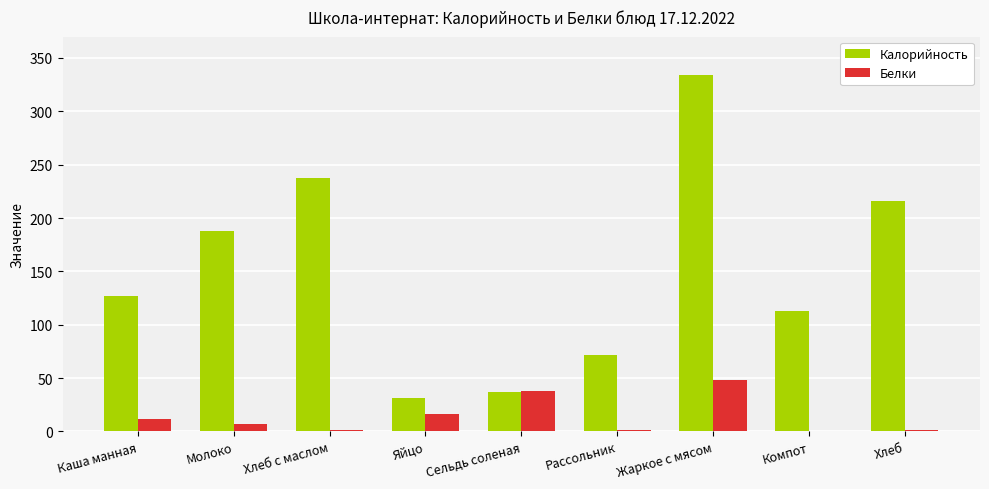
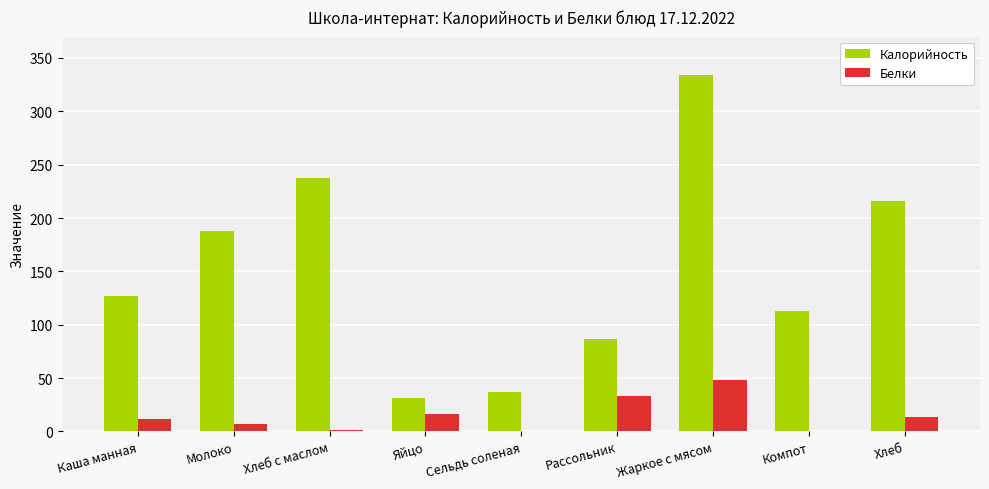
  {
    "Калорийность": {
      "Каша манная": 127,
      "Молоко": 188,
      "Хлеб с маслом": 237,
      "Яйцо": 31,
      "Сельдь соленая": 37,
-     "Рассольник": 71,
+     "Рассольник": 86,
      "Жаркое с мясом": 334,
      "Компот": 113,
      "Хлеб": 216
    },
    "Белки": {
      "Каша манная": 12,
      "Молоко": 7,
      "Яйцо": 16,
-     "Сельдь соленая": 38,
-     "Рассольник": 2,
+     "Сельдь соленая": 0,
+     "Рассольник": 33,
      "Жаркое с мясом": 48,
-     "Хлеб": 1
+     "Хлеб": 14
    }
  }
